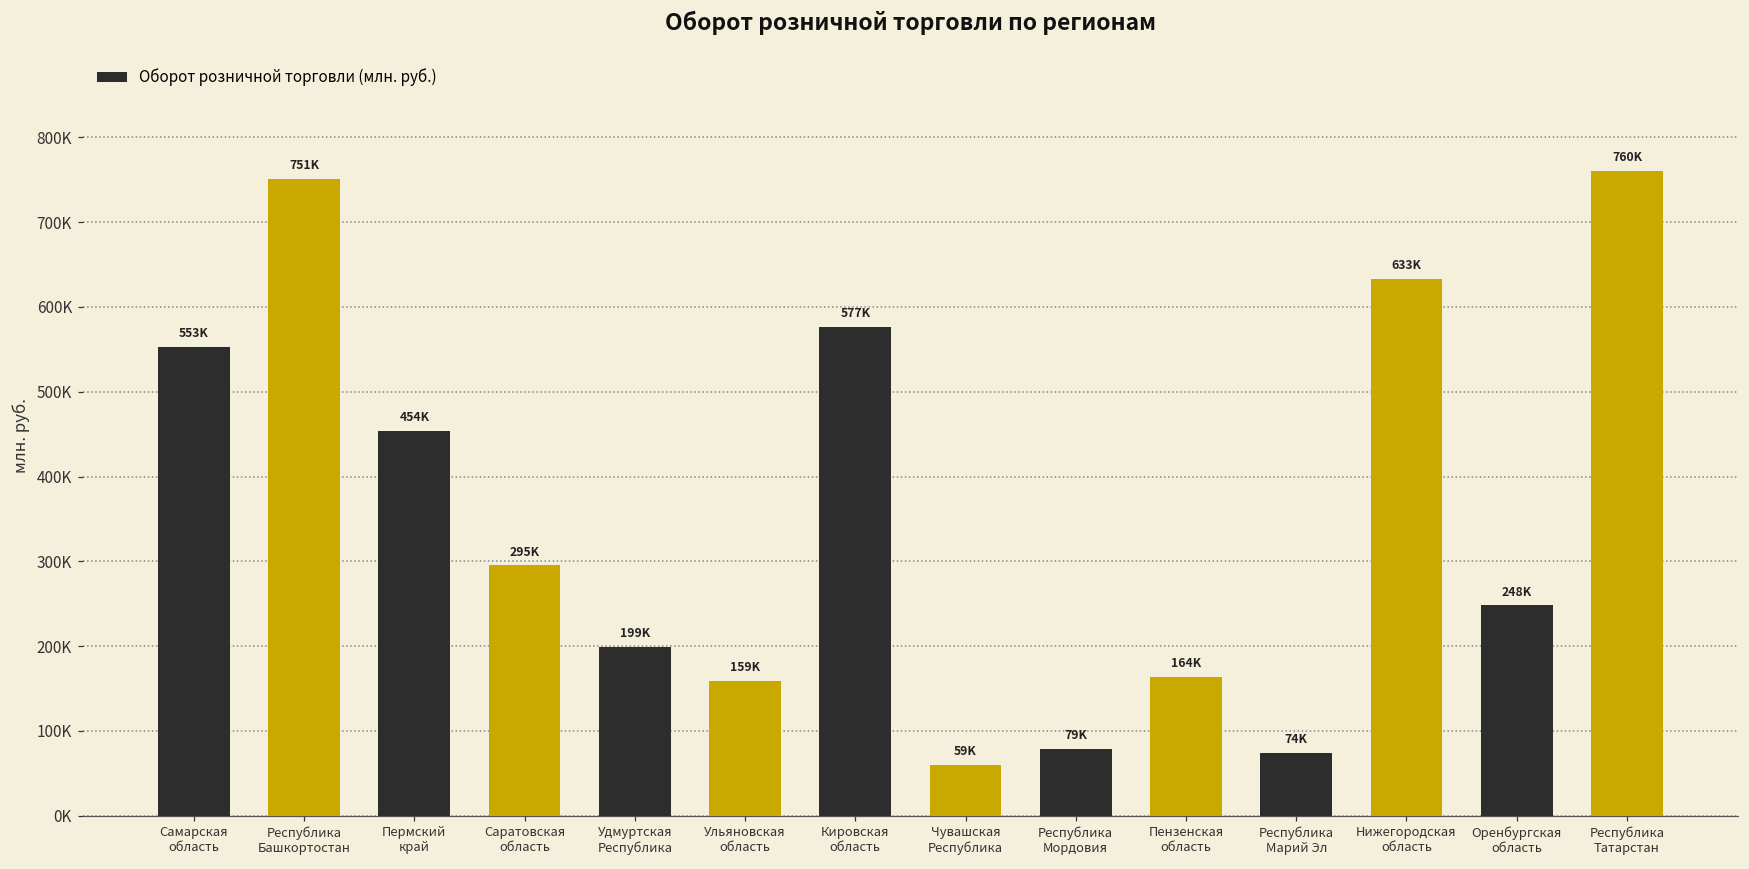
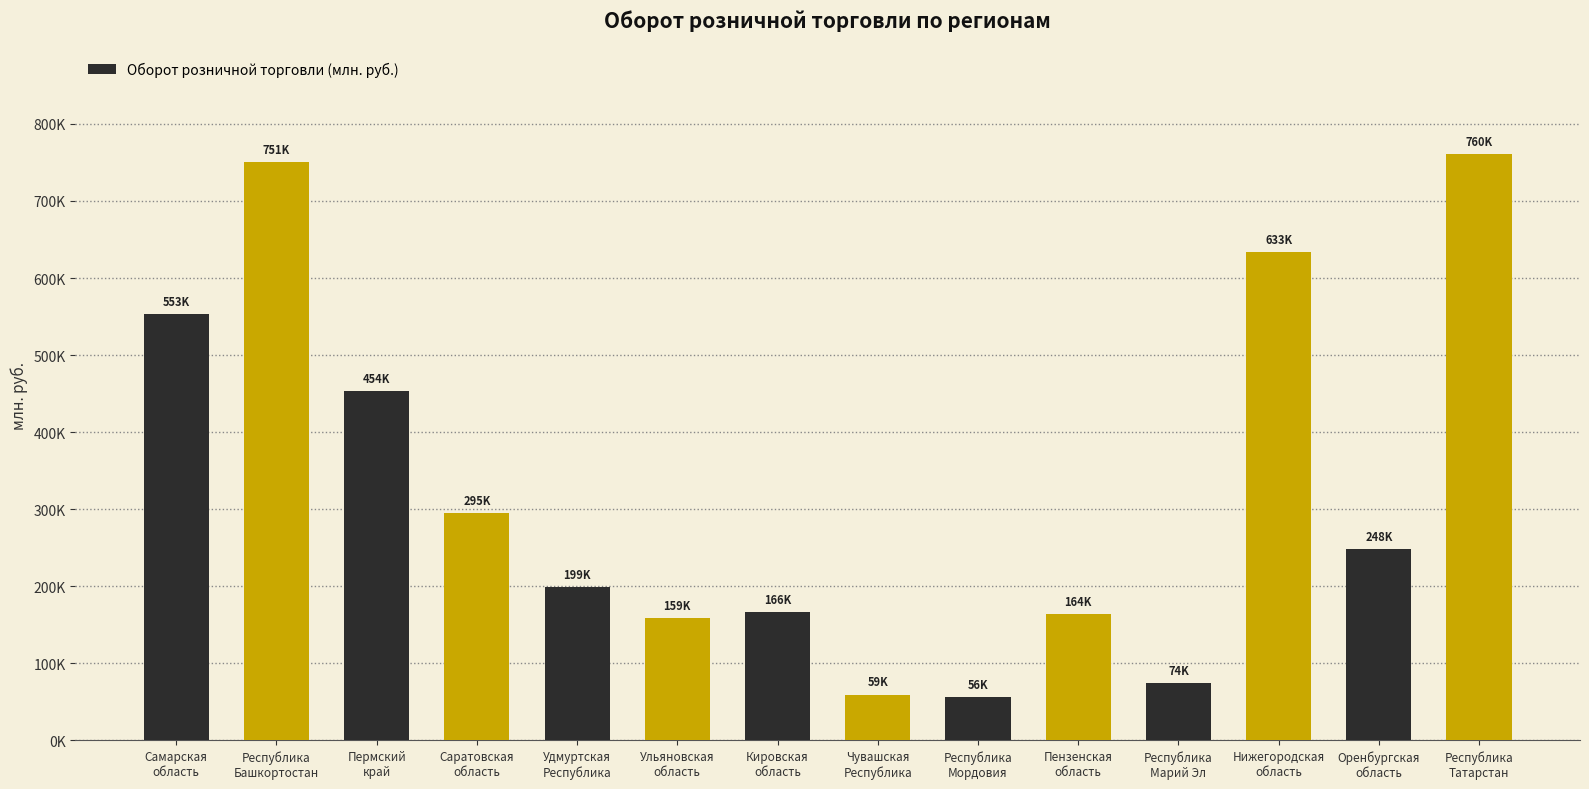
  {
    "Самарская область": "553K",
    "Республика Башкортостан": "751K",
    "Пермский край": "454K",
    "Саратовская область": "295K",
    "Удмуртская Республика": "199K",
    "Ульяновская область": "159K",
-   "Кировская область": "577K",
+   "Кировская область": "166K",
    "Чувашская Республика": "59K",
-   "Республика Мордовия": "79K",
+   "Республика Мордовия": "56K",
    "Пензенская область": "164K",
    "Республика Марий Эл": "74K",
    "Нижегородская область": "633K",
    "Оренбургская область": "248K",
    "Республика Татарстан": "760K"
  }
